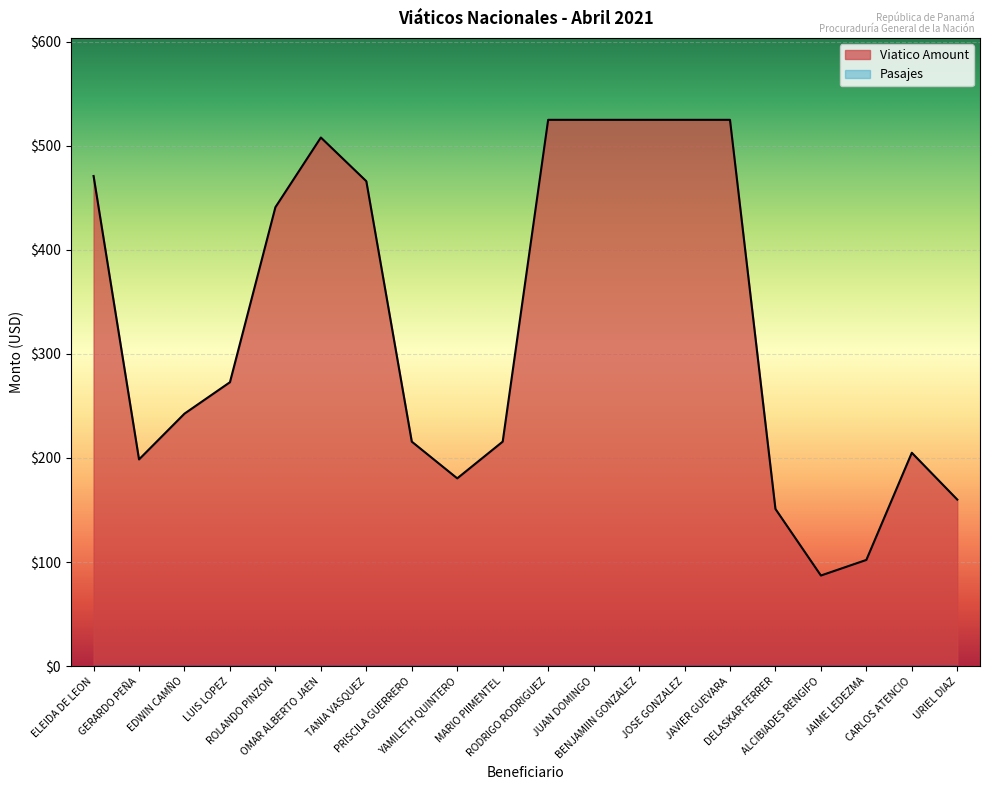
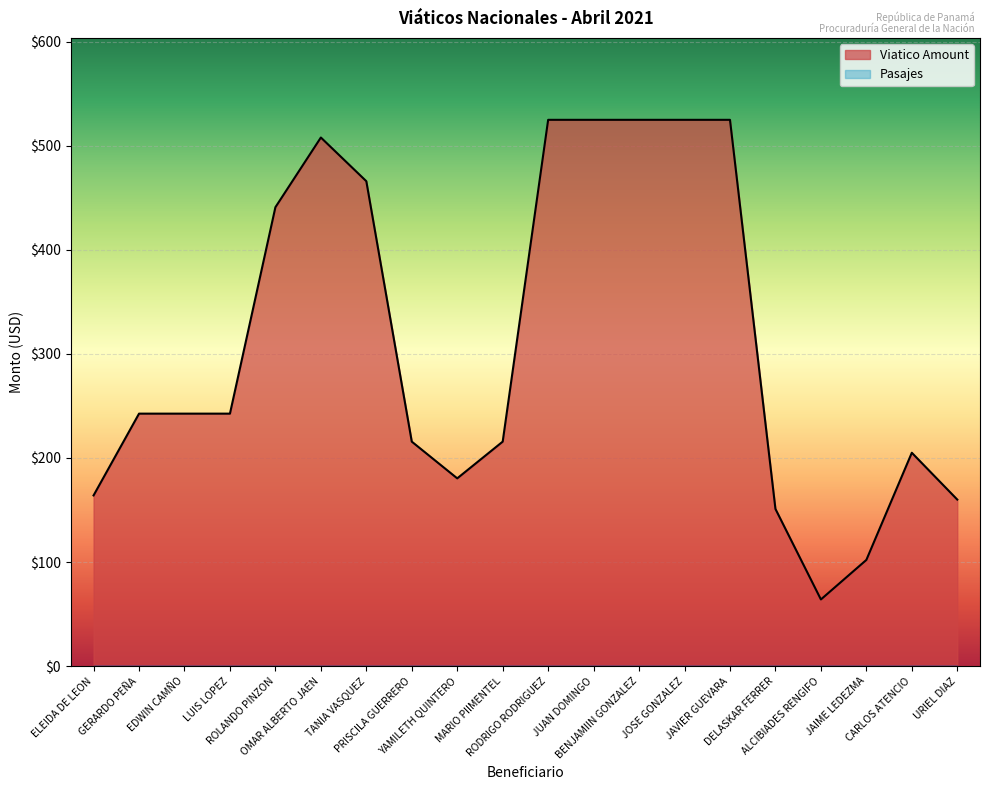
  {
    "Viatico Amount": {
-     "ELEIDA DE LEON": "$471",
-     "GERARDO PEÑA": "$199",
+     "ELEIDA DE LEON": "$164",
+     "GERARDO PEÑA": "$243",
      "EDWIN CAMÑO": "$243",
-     "LUIS LOPEZ": "$273",
+     "LUIS LOPEZ": "$243",
      "ROLANDO PINZON": "$441",
      "OMAR ALBERTO JAEN": "$508",
      "TANIA VASQUEZ": "$466",
      "PRISCILA GUERRERO": "$216",
      "YAMILETH QUINTERO": "$180",
      "MARIO PIIMENTEL": "$216",
      "RODRIGO RODRIGUEZ": "$525",
      "JUAN DOMINGO": "$525",
      "BENJAMIIN GONZALEZ": "$525",
      "JOSE GONZALEZ": "$525",
      "JAVIER GUEVARA": "$525",
      "DELASKAR FERRER": "$151",
-     "ALCIBIADES RENGIFO": "$87",
+     "ALCIBIADES RENGIFO": "$64",
      "JAIME LEDEZMA": "$102",
      "CARLOS ATENCIO": "$205",
      "URIEL DIAZ": "$160"
    },
    "Pasajes": {
      "ELEIDA DE LEON": "$0",
      "GERARDO PEÑA": "$0",
      "EDWIN CAMÑO": "$0",
      "LUIS LOPEZ": "$0",
      "ROLANDO PINZON": "$0",
      "OMAR ALBERTO JAEN": "$0",
      "TANIA VASQUEZ": "$0",
      "PRISCILA GUERRERO": "$0",
      "YAMILETH QUINTERO": "$0",
      "MARIO PIIMENTEL": "$0",
      "RODRIGO RODRIGUEZ": "$0",
      "JUAN DOMINGO": "$0",
      "BENJAMIIN GONZALEZ": "$0",
      "JOSE GONZALEZ": "$0",
      "JAVIER GUEVARA": "$0",
      "DELASKAR FERRER": "$0",
      "ALCIBIADES RENGIFO": "$0",
      "JAIME LEDEZMA": "$0",
      "CARLOS ATENCIO": "$0",
      "URIEL DIAZ": "$0"
    }
  }
